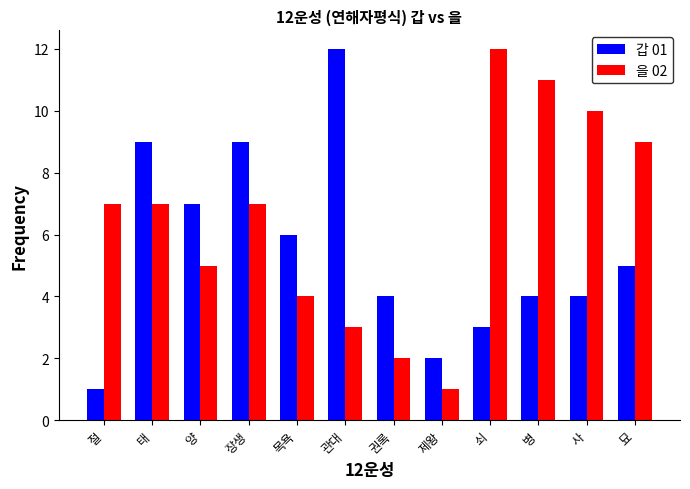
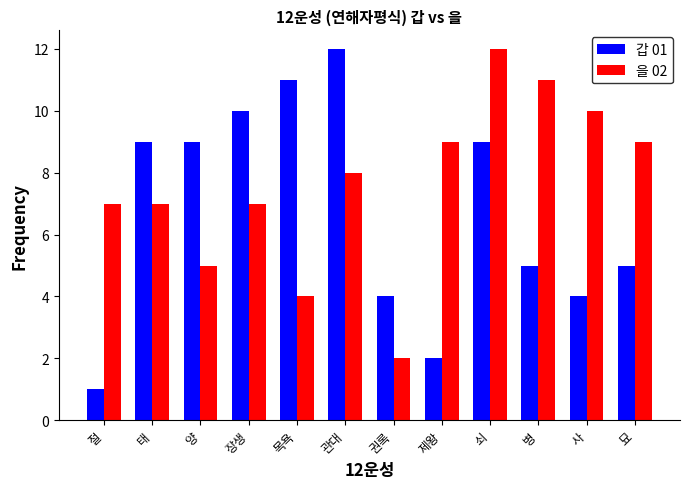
  {
    "갑 01": {
      "절": 1,
      "태": 9,
-     "양": 7,
-     "장생": 9,
-     "목욕": 6,
+     "양": 9,
+     "장생": 10,
+     "목욕": 11,
      "관대": 12,
      "권록": 4,
      "제왕": 2,
-     "쇠": 3,
-     "병": 4,
+     "쇠": 9,
+     "병": 5,
      "사": 4,
      "묘": 5
    },
    "을 02": {
      "절": 7,
      "태": 7,
      "양": 5,
      "장생": 7,
      "목욕": 4,
-     "관대": 3,
+     "관대": 8,
      "권록": 2,
-     "제왕": 1,
+     "제왕": 9,
      "쇠": 12,
      "병": 11,
      "사": 10,
      "묘": 9
    }
  }
